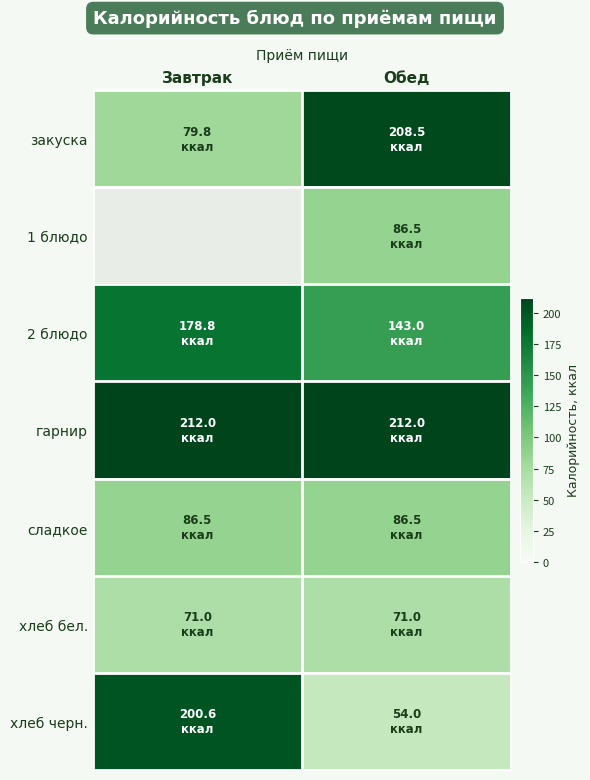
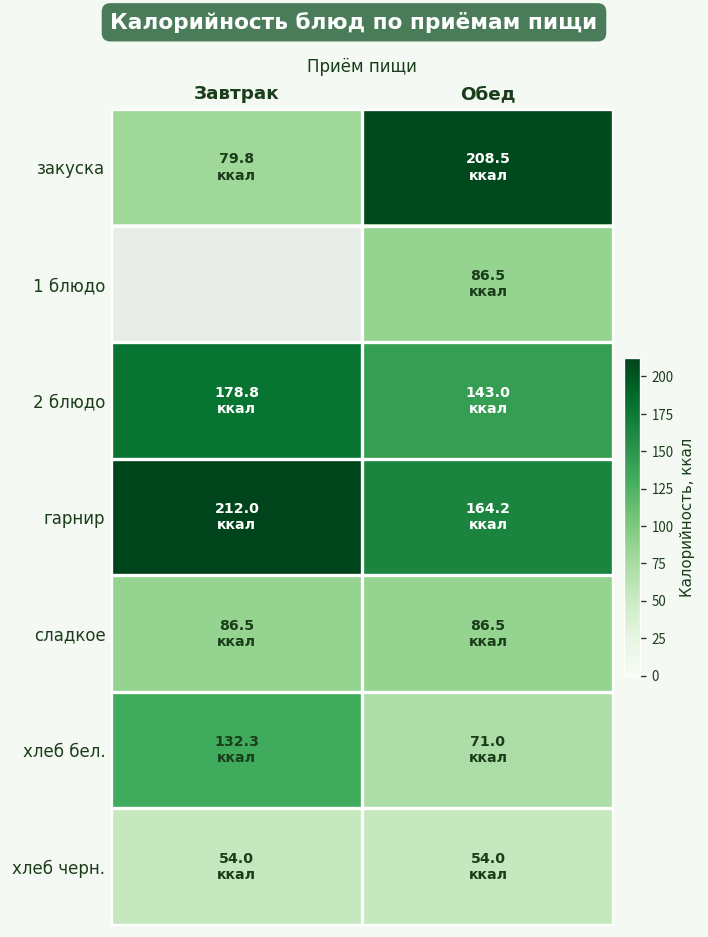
  {
    "закуска": {
      "Завтрак": 79.8,
      "Обед": 208.5
    },
    "1 блюдо": {
      "Обед": 86.5
    },
    "2 блюдо": {
      "Завтрак": 178.8,
      "Обед": 143.0
    },
    "гарнир": {
      "Завтрак": 212.0,
-     "Обед": 212.0
+     "Обед": 164.2
    },
    "сладкое": {
      "Завтрак": 86.5,
      "Обед": 86.5
    },
    "хлеб бел.": {
-     "Завтрак": 71.0,
+     "Завтрак": 132.3,
      "Обед": 71.0
    },
    "хлеб черн.": {
-     "Завтрак": 200.6,
+     "Завтрак": 54.0,
      "Обед": 54.0
    }
  }
